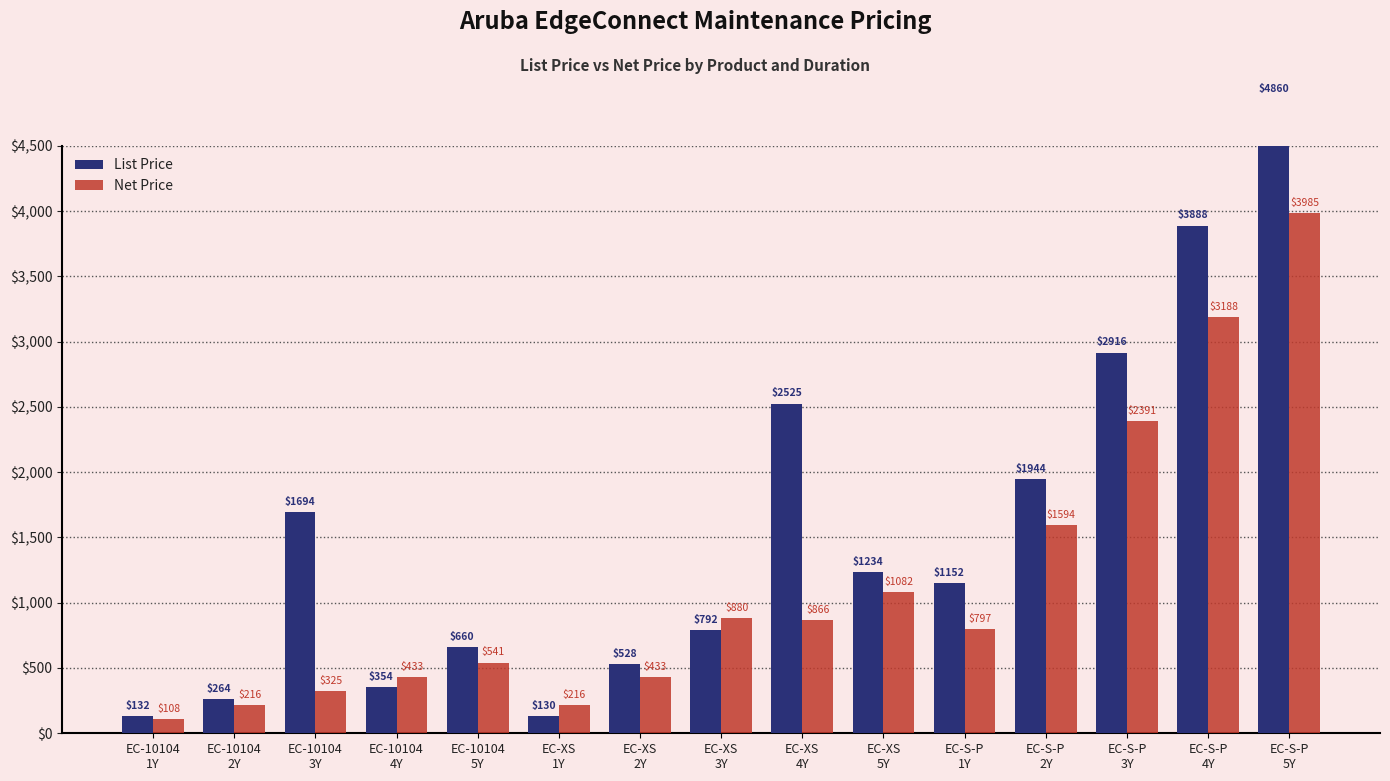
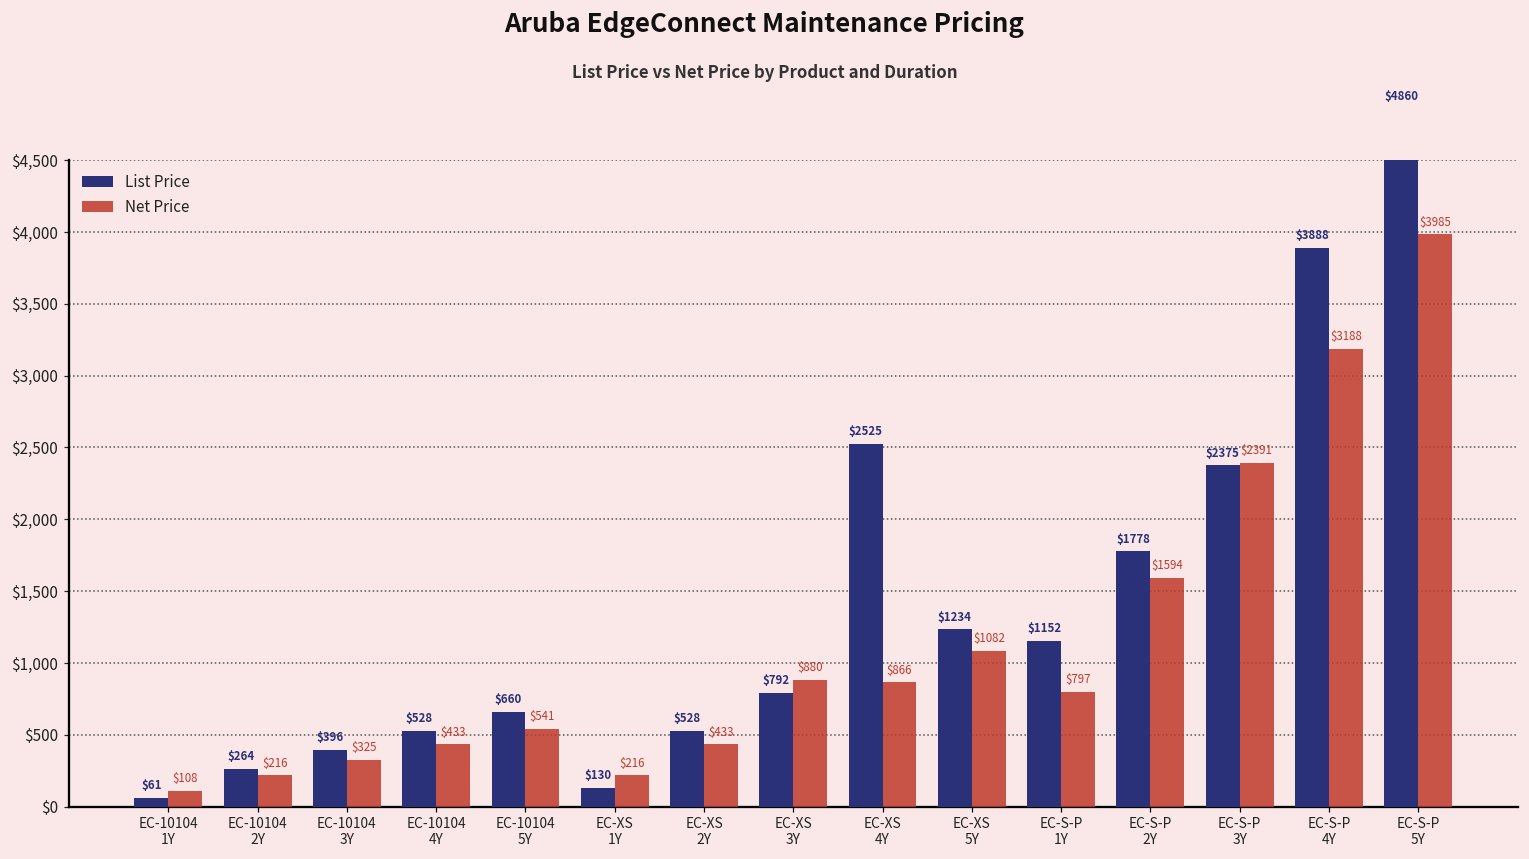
  {
    "List Price": {
-     "EC-10104 1Y": "$132",
+     "EC-10104 1Y": "$61",
      "EC-10104 2Y": "$264",
-     "EC-10104 3Y": "$1694",
-     "EC-10104 4Y": "$354",
+     "EC-10104 3Y": "$396",
+     "EC-10104 4Y": "$528",
      "EC-10104 5Y": "$660",
      "EC-XS 1Y": "$130",
      "EC-XS 2Y": "$528",
      "EC-XS 3Y": "$792",
      "EC-XS 4Y": "$2525",
      "EC-XS 5Y": "$1234",
      "EC-S-P 1Y": "$1152",
-     "EC-S-P 2Y": "$1944",
-     "EC-S-P 3Y": "$2916",
+     "EC-S-P 2Y": "$1778",
+     "EC-S-P 3Y": "$2375",
      "EC-S-P 4Y": "$3888"
    },
    "Net Price": {
      "EC-10104 1Y": "$108",
      "EC-10104 2Y": "$216",
      "EC-10104 3Y": "$325",
      "EC-10104 4Y": "$433",
      "EC-10104 5Y": "$541",
      "EC-XS 1Y": "$216",
      "EC-XS 2Y": "$433",
      "EC-XS 3Y": "$880",
      "EC-XS 4Y": "$866",
      "EC-XS 5Y": "$1082",
      "EC-S-P 1Y": "$797",
      "EC-S-P 2Y": "$1594",
      "EC-S-P 3Y": "$2391",
      "EC-S-P 4Y": "$3188",
      "EC-S-P 5Y": "$3985"
    }
  }
